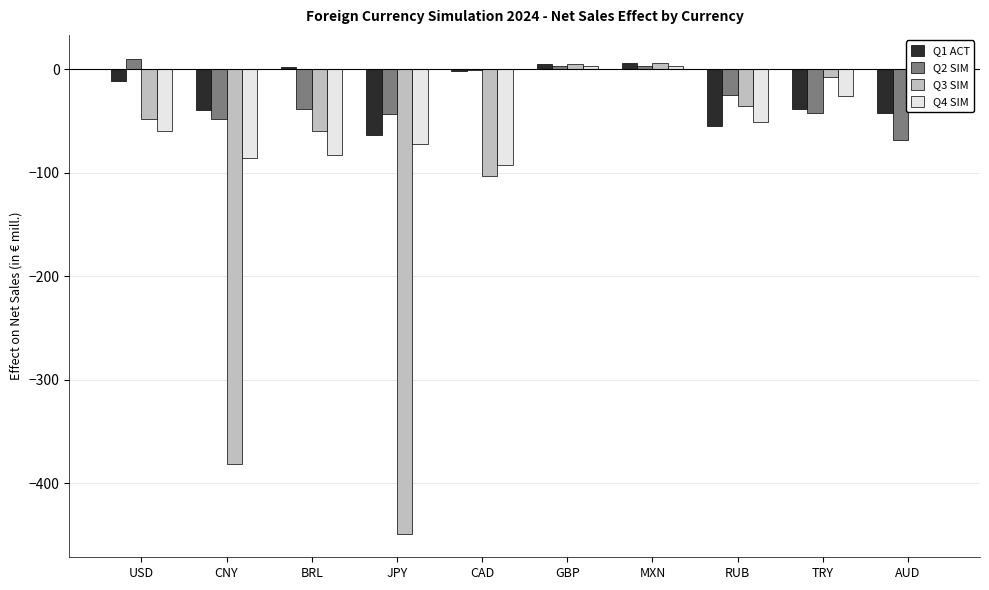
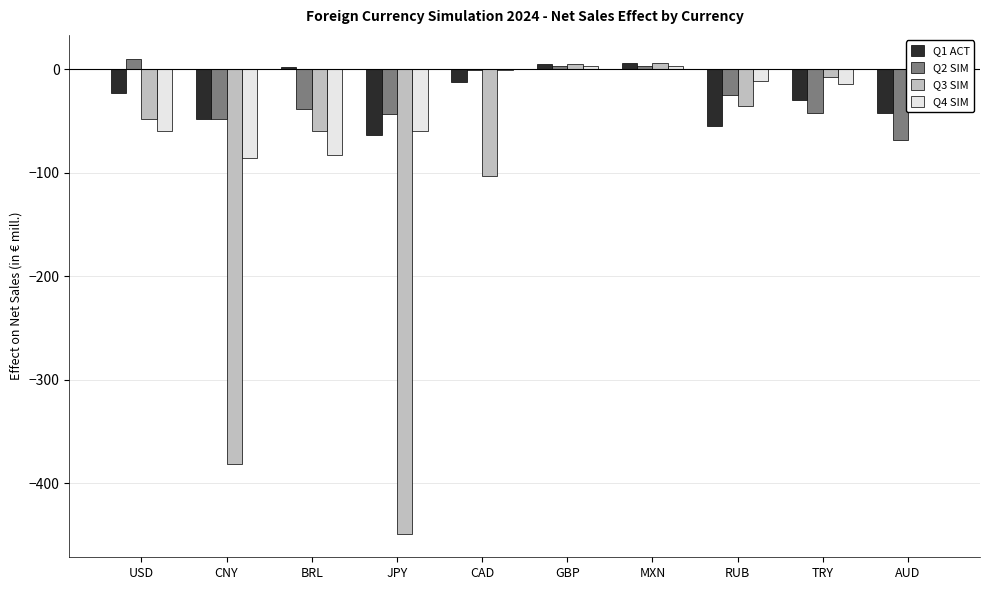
  {
    "Q1 ACT": {
-     "USD": -11,
-     "CNY": -39,
+     "USD": -23,
+     "CNY": -48,
      "BRL": 3,
      "JPY": -64,
-     "CAD": -1,
+     "CAD": -12,
      "GBP": 5,
      "MXN": 6,
      "RUB": -55,
-     "TRY": -38,
+     "TRY": -30,
      "AUD": -42
    },
    "Q2 SIM": {
      "USD": 10,
      "CNY": -48,
      "BRL": -38,
      "JPY": -43,
      "GBP": 3,
      "MXN": 3,
      "RUB": -25,
      "TRY": -42,
      "AUD": -68
    },
    "Q3 SIM": {
      "USD": -48,
      "CNY": -381,
      "BRL": -60,
      "JPY": -448,
      "CAD": -103,
      "GBP": 5,
      "MXN": 6,
      "RUB": -35,
      "TRY": -8
    },
    "Q4 SIM": {
      "USD": -60,
      "CNY": -86,
      "BRL": -82,
-     "JPY": -72,
-     "CAD": -93,
+     "JPY": -60,
+     "CAD": -1,
      "GBP": 3,
      "MXN": 3,
-     "RUB": -51,
-     "TRY": -25
+     "RUB": -12,
+     "TRY": -14
    }
  }
